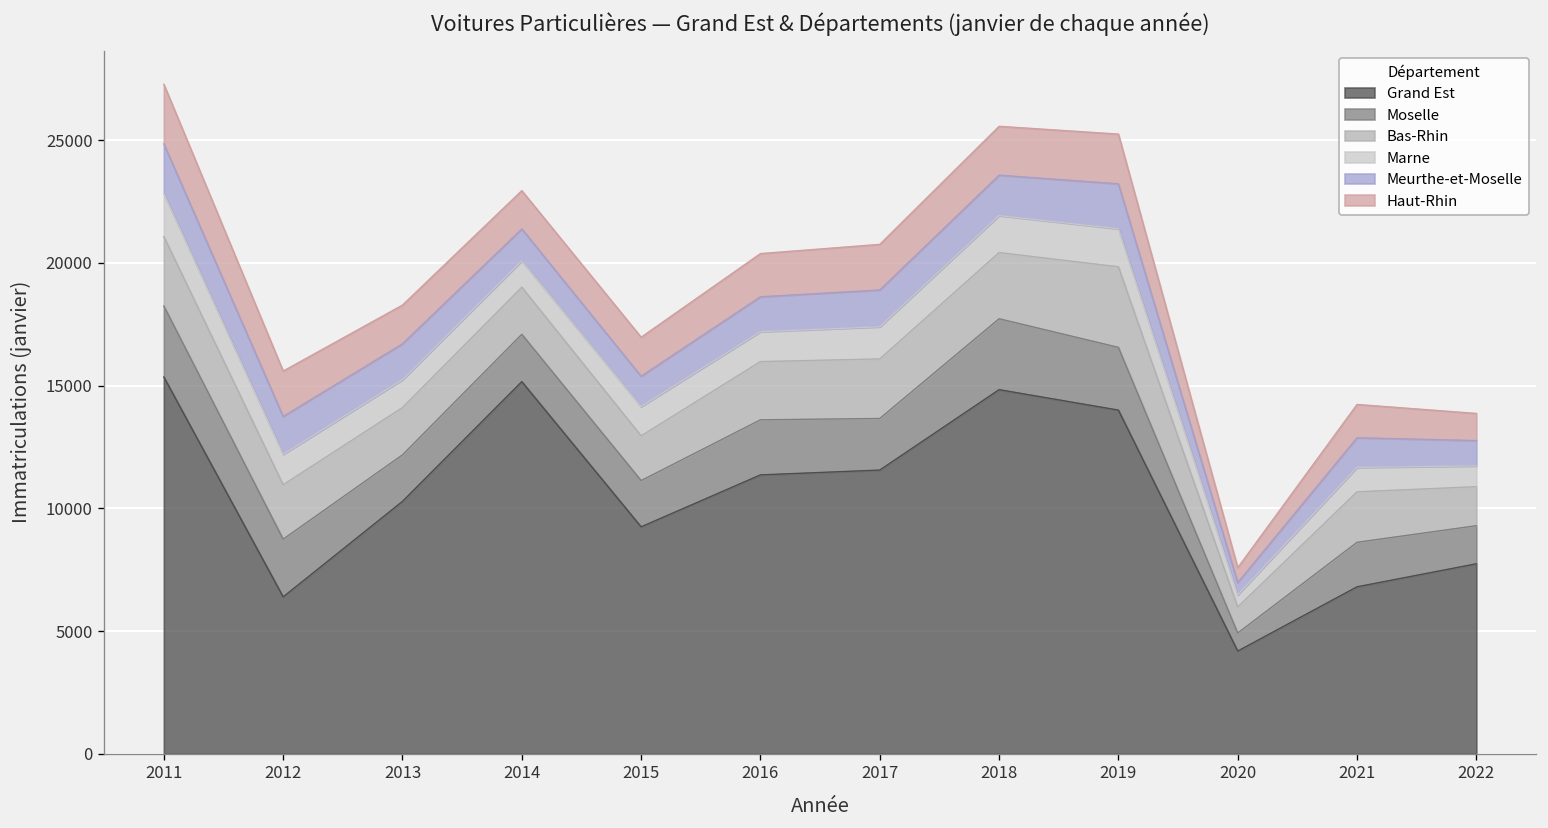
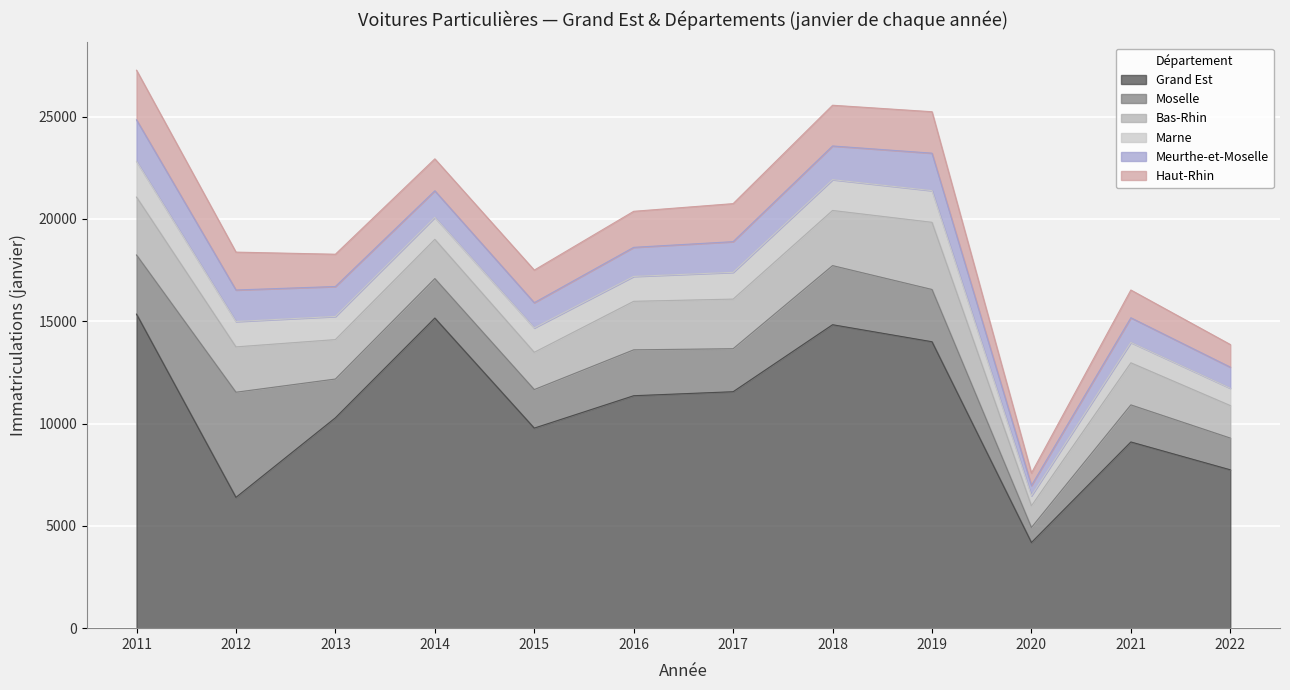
  {
    "Grand Est": {
      "2011": 15300,
      "2012": 6400,
      "2013": 10300,
      "2014": 15200,
-     "2015": 9200,
+     "2015": 9800,
      "2016": 11400,
      "2017": 11600,
      "2018": 14800,
      "2019": 14000,
      "2020": 4200,
-     "2021": 6800,
+     "2021": 9100,
      "2022": 7700
    },
    "Moselle": {
      "2011": 2900,
-     "2012": 2300,
+     "2012": 5100,
      "2013": 1900,
      "2014": 1900,
      "2015": 1900,
      "2016": 2200,
      "2017": 2100,
      "2018": 2900,
      "2019": 2600,
      "2020": 700,
      "2021": 1800,
      "2022": 1600
    }
  }
